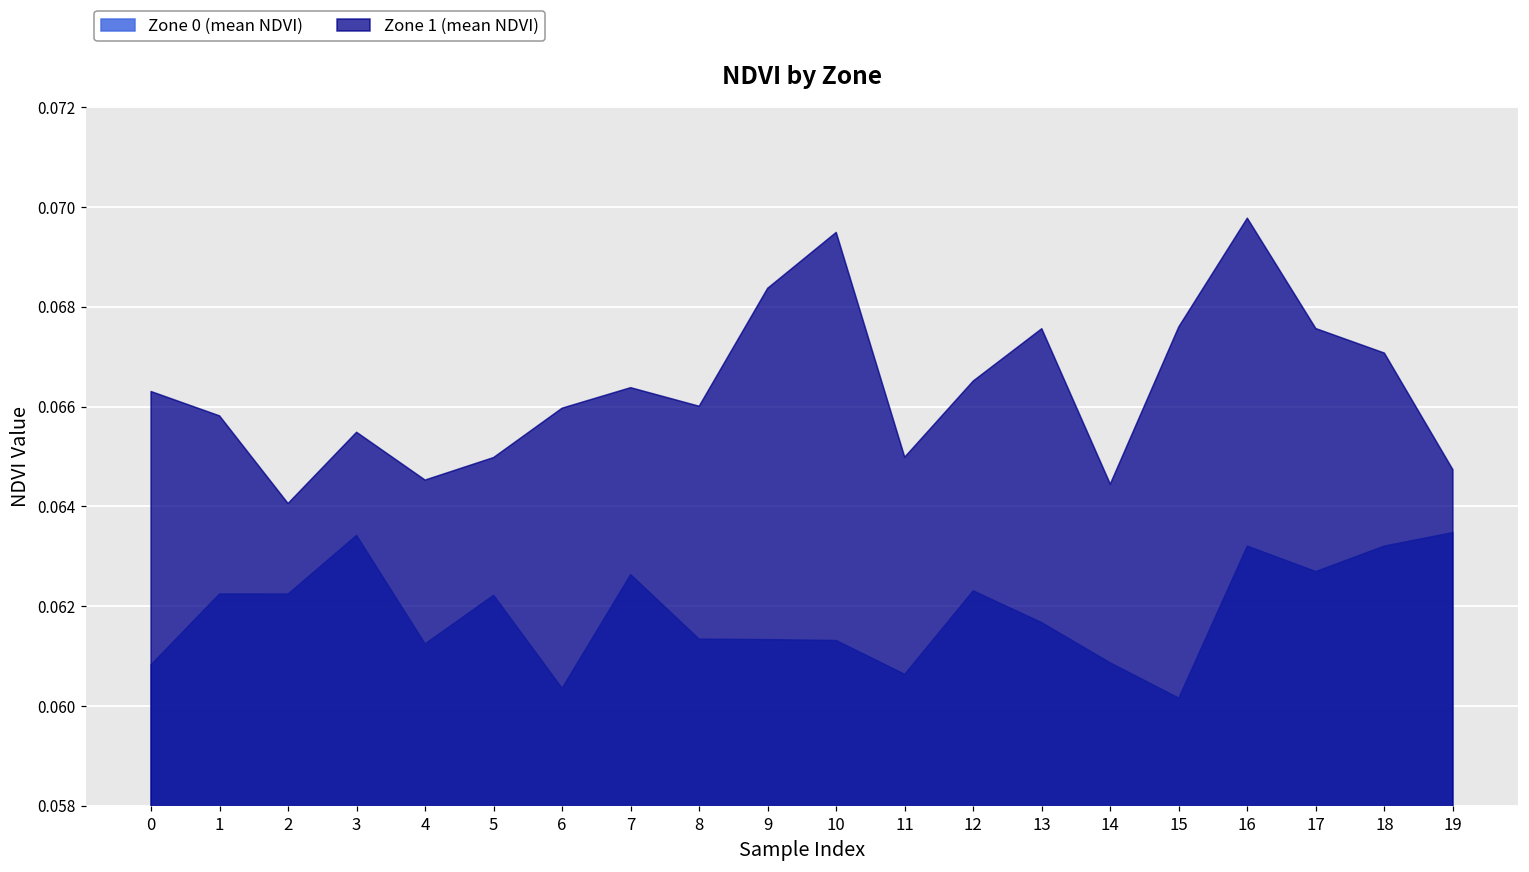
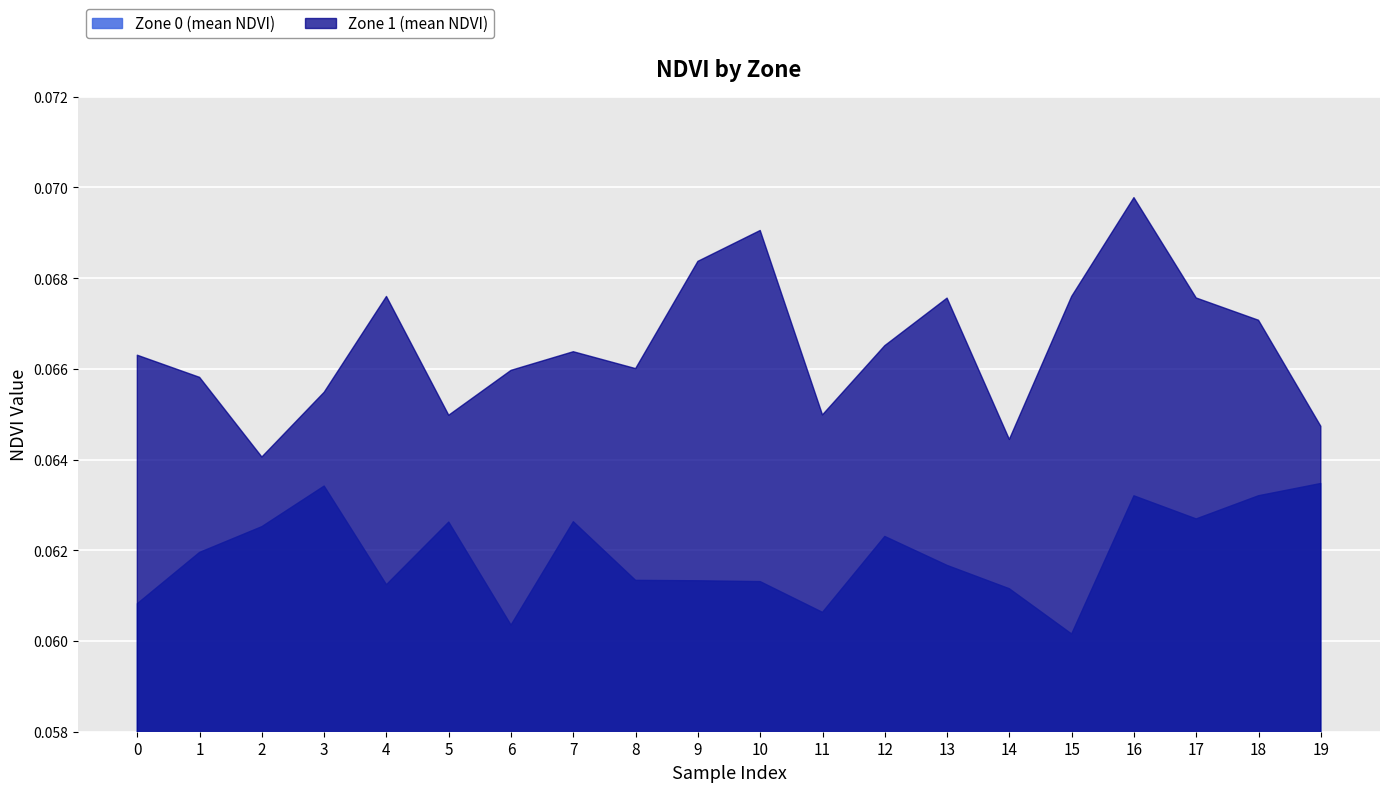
  {
    "Zone 0 (mean NDVI)": {
      "0": 0.0608,
-     "1": 0.0622,
-     "2": 0.0622,
+     "1": 0.0620,
+     "2": 0.0625,
      "3": 0.0634,
      "4": 0.0612,
-     "5": 0.0622,
+     "5": 0.0626,
      "6": 0.0604,
      "7": 0.0626,
      "8": 0.0613,
      "9": 0.0613,
      "10": 0.0613,
      "11": 0.0606,
      "12": 0.0623,
      "13": 0.0617,
-     "14": 0.0609,
+     "14": 0.0612,
      "15": 0.0602,
      "16": 0.0632,
      "17": 0.0627,
      "18": 0.0632,
      "19": 0.0635
    },
    "Zone 1 (mean NDVI)": {
      "0": 0.0663,
      "1": 0.0658,
      "2": 0.0641,
      "3": 0.0655,
-     "4": 0.0645,
+     "4": 0.0676,
      "5": 0.0650,
      "6": 0.0660,
      "7": 0.0664,
      "8": 0.0660,
      "9": 0.0684,
-     "10": 0.0695,
+     "10": 0.0691,
      "11": 0.0650,
      "12": 0.0665,
      "13": 0.0676,
      "14": 0.0644,
      "15": 0.0676,
      "16": 0.0698,
      "17": 0.0676,
      "18": 0.0671,
      "19": 0.0647
    }
  }
